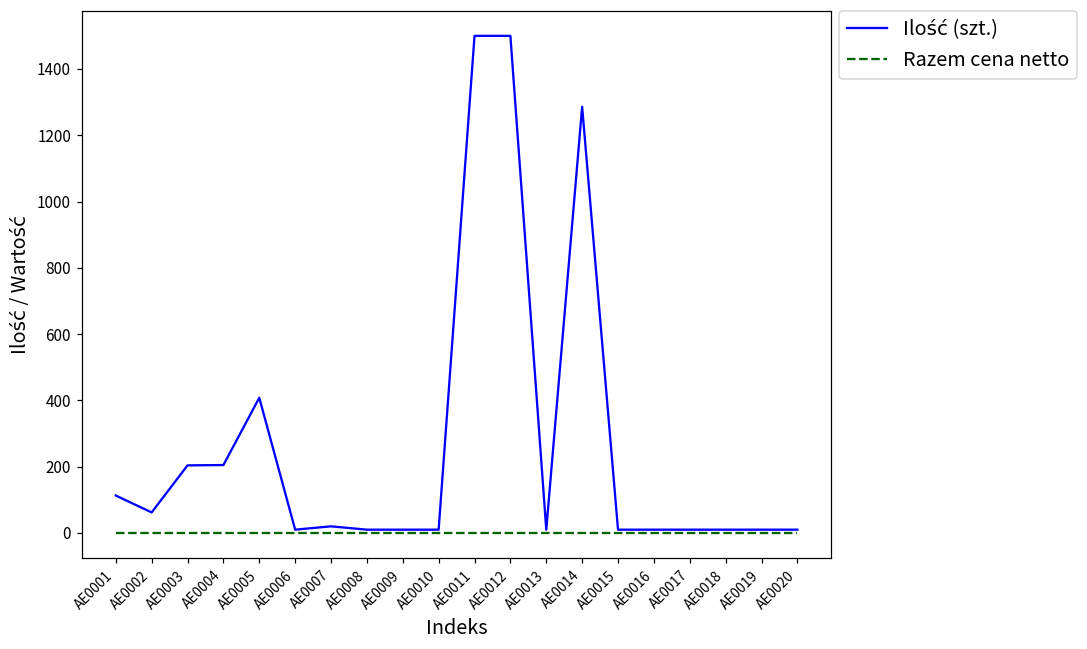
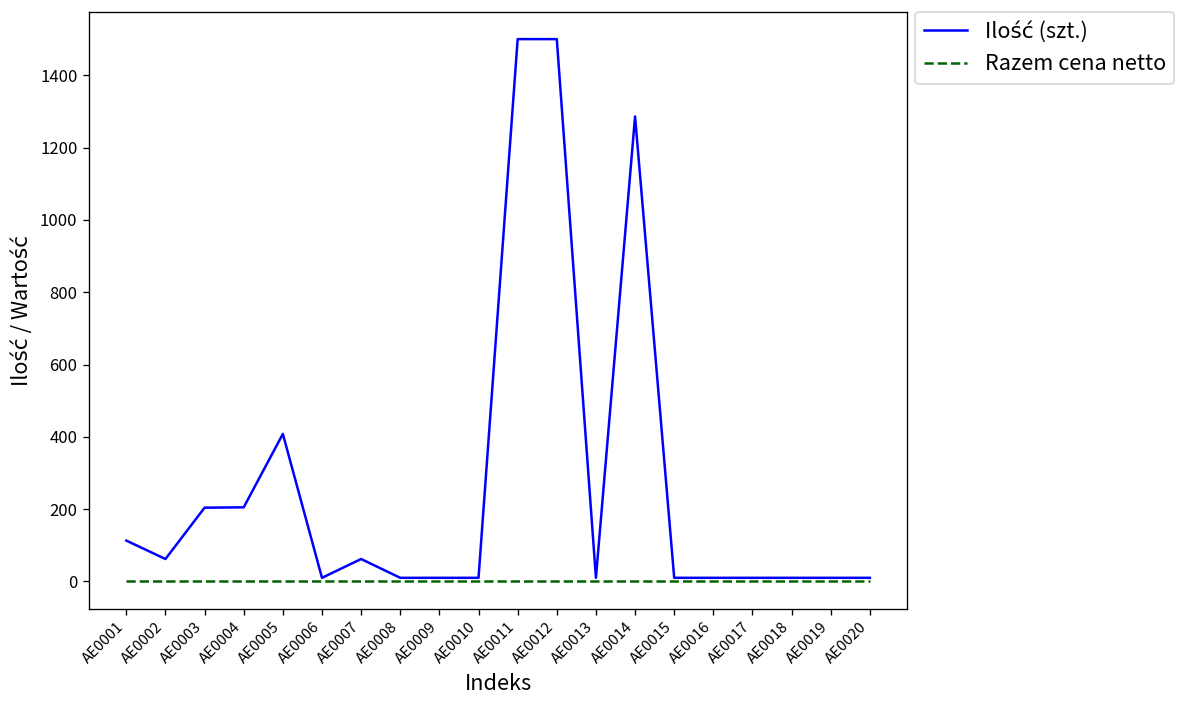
  {
    "Ilość (szt.)": {
      "AE0001": 110,
      "AE0002": 60,
      "AE0003": 200,
      "AE0004": 210,
      "AE0005": 410,
      "AE0006": 10,
-     "AE0007": 20,
+     "AE0007": 60,
      "AE0008": 10,
      "AE0009": 10,
      "AE0010": 10,
      "AE0011": 1500,
      "AE0012": 1500,
      "AE0013": 10,
      "AE0014": 1290,
      "AE0015": 10,
      "AE0016": 10,
      "AE0017": 10,
      "AE0018": 10,
      "AE0019": 10,
      "AE0020": 10
    },
    "Razem cena netto": {
      "AE0001": 0,
      "AE0002": 0,
      "AE0003": 0,
      "AE0004": 0,
      "AE0005": 0,
      "AE0006": 0,
      "AE0007": 0,
      "AE0008": 0,
      "AE0009": 0,
      "AE0010": 0,
      "AE0011": 0,
      "AE0012": 0,
      "AE0013": 0,
      "AE0014": 0,
      "AE0015": 0,
      "AE0016": 0,
      "AE0017": 0,
      "AE0018": 0,
      "AE0019": 0,
      "AE0020": 0
    }
  }
